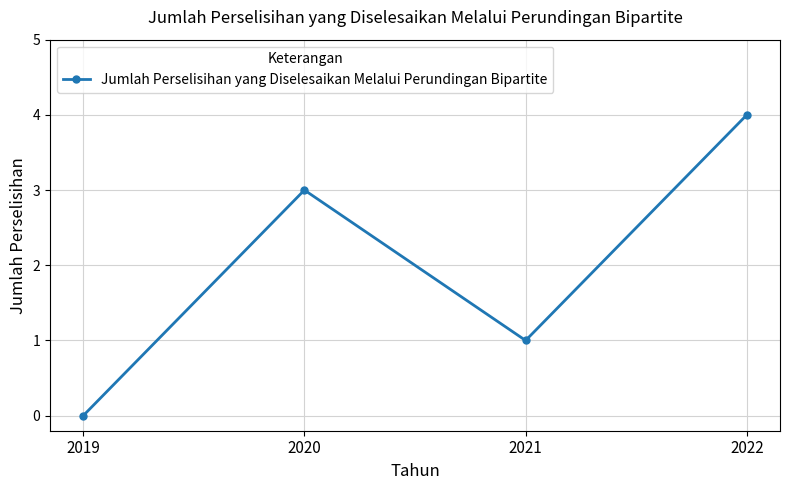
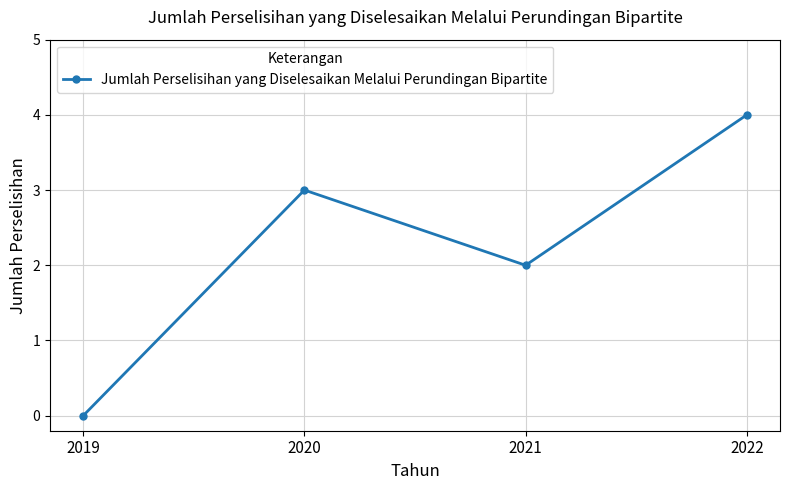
  {
    "2019": 0,
    "2020": 3,
-   "2021": 1,
+   "2021": 2,
    "2022": 4
  }
